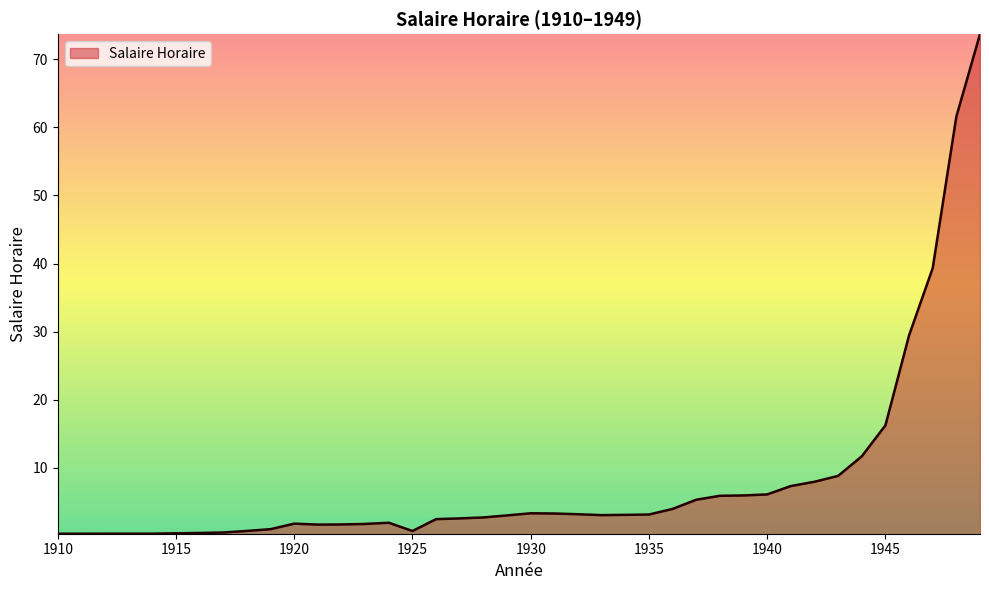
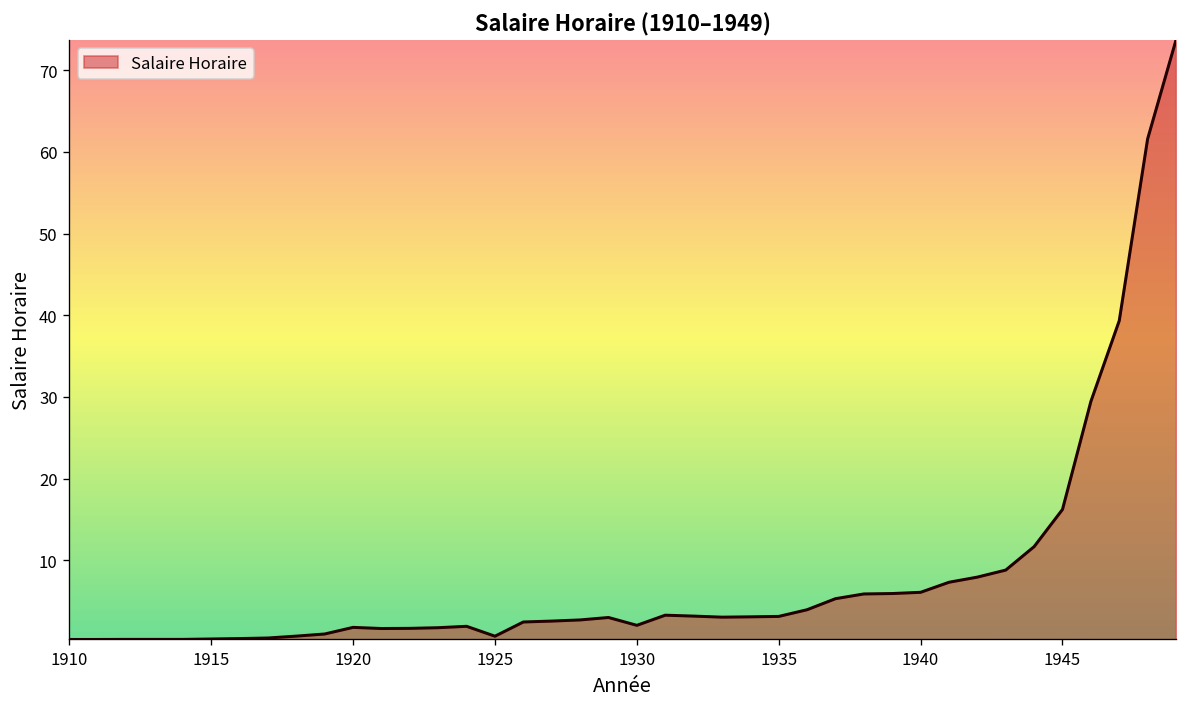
  {
    "1910": 0,
    "1915": 0,
    "1920": 2,
    "1925": 1,
-   "1930": 3,
+   "1930": 2,
    "1935": 3,
    "1940": 6,
    "1945": 16
  }
